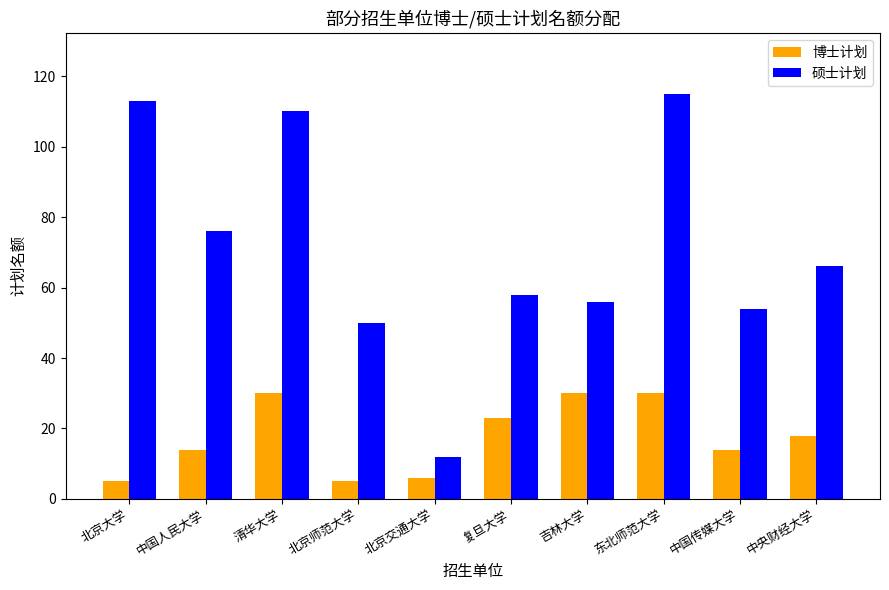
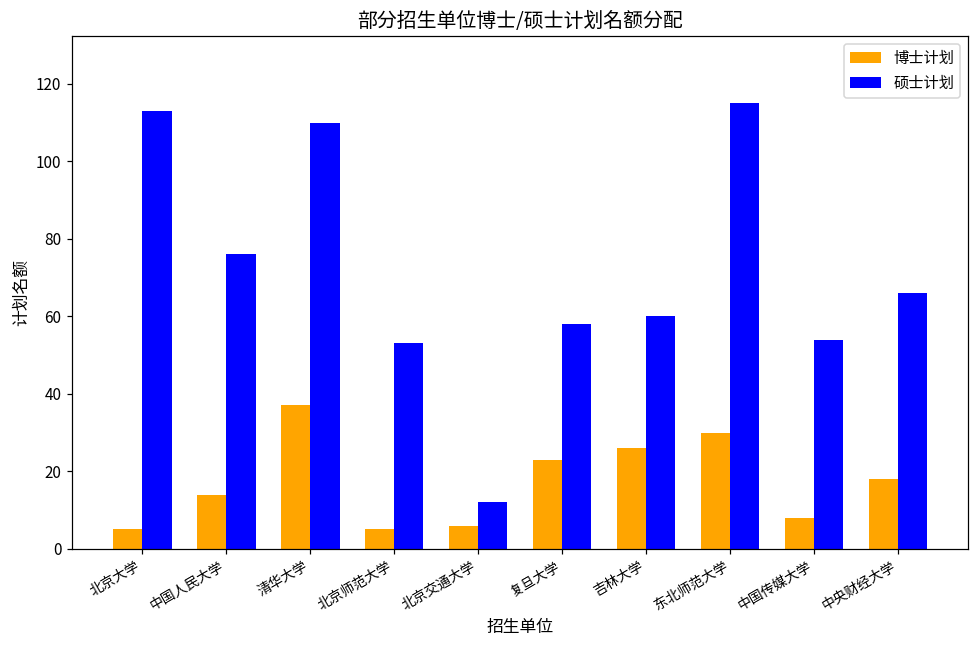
  {
    "博士计划": {
      "北京大学": 5,
      "中国人民大学": 14,
-     "清华大学": 30,
+     "清华大学": 37,
      "北京师范大学": 5,
      "北京交通大学": 6,
      "复旦大学": 23,
-     "吉林大学": 30,
+     "吉林大学": 26,
      "东北师范大学": 30,
-     "中国传媒大学": 14,
+     "中国传媒大学": 8,
      "中央财经大学": 18
    },
    "硕士计划": {
      "北京大学": 113,
      "中国人民大学": 76,
      "清华大学": 110,
-     "北京师范大学": 50,
+     "北京师范大学": 53,
      "北京交通大学": 12,
      "复旦大学": 58,
-     "吉林大学": 56,
+     "吉林大学": 60,
      "东北师范大学": 115,
      "中国传媒大学": 54,
      "中央财经大学": 66
    }
  }
